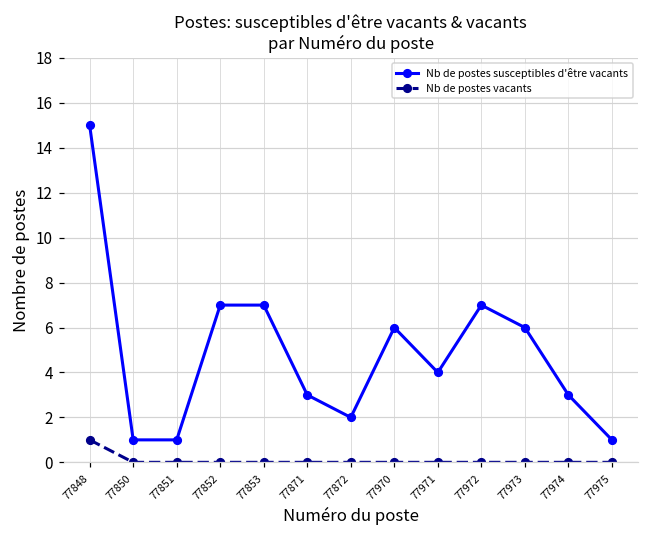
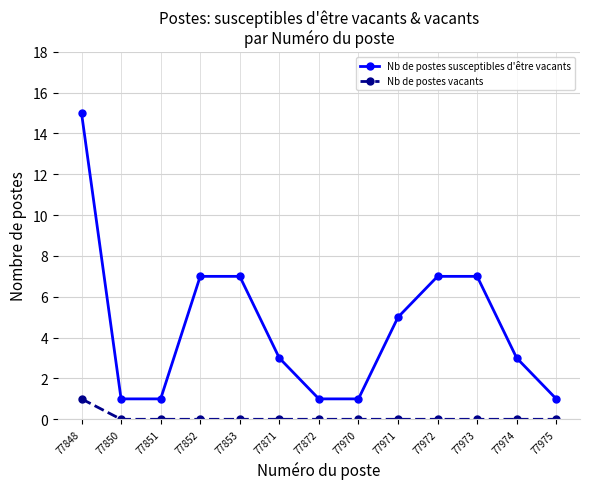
  {
    "Nb de postes susceptibles d'être vacants": {
      "77848": 15,
      "77850": 1,
      "77851": 1,
      "77852": 7,
      "77853": 7,
      "77871": 3,
-     "77872": 2,
-     "77970": 6,
-     "77971": 4,
+     "77872": 1,
+     "77970": 1,
+     "77971": 5,
      "77972": 7,
-     "77973": 6,
+     "77973": 7,
      "77974": 3,
      "77975": 1
    },
    "Nb de postes vacants": {
      "77848": 1,
      "77850": 0,
      "77851": 0,
      "77852": 0,
      "77853": 0,
      "77871": 0,
      "77872": 0,
      "77970": 0,
      "77971": 0,
      "77972": 0,
      "77973": 0,
      "77974": 0,
      "77975": 0
    }
  }
